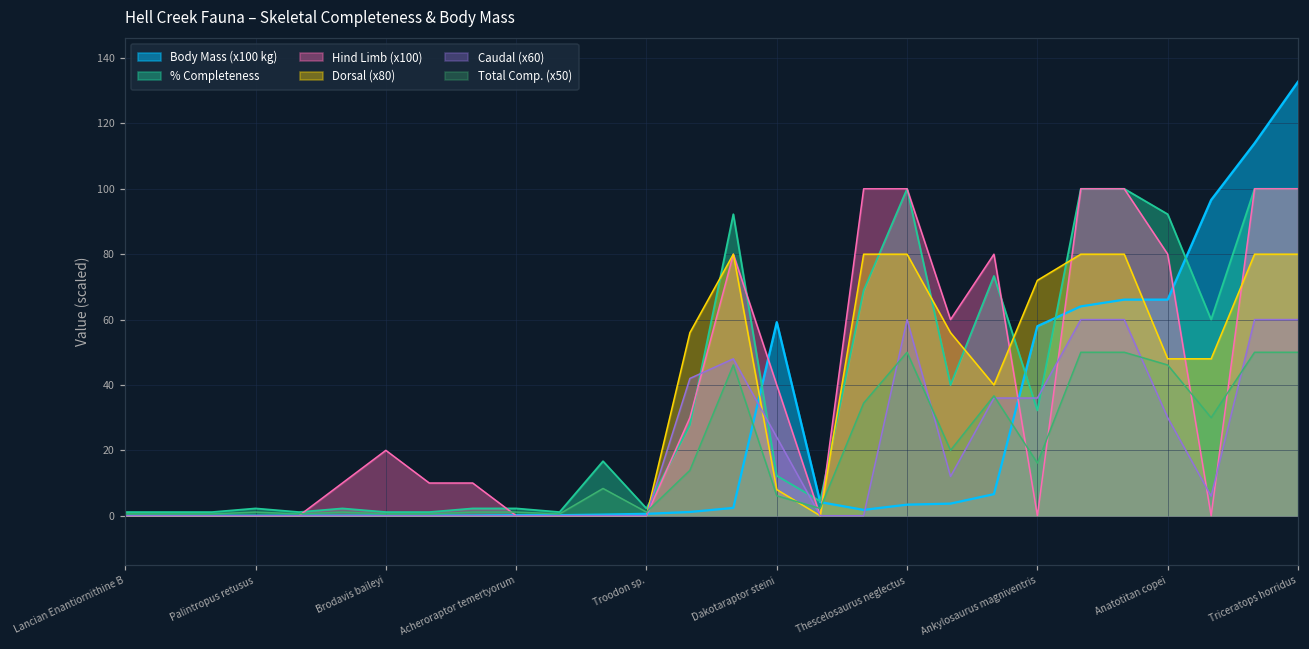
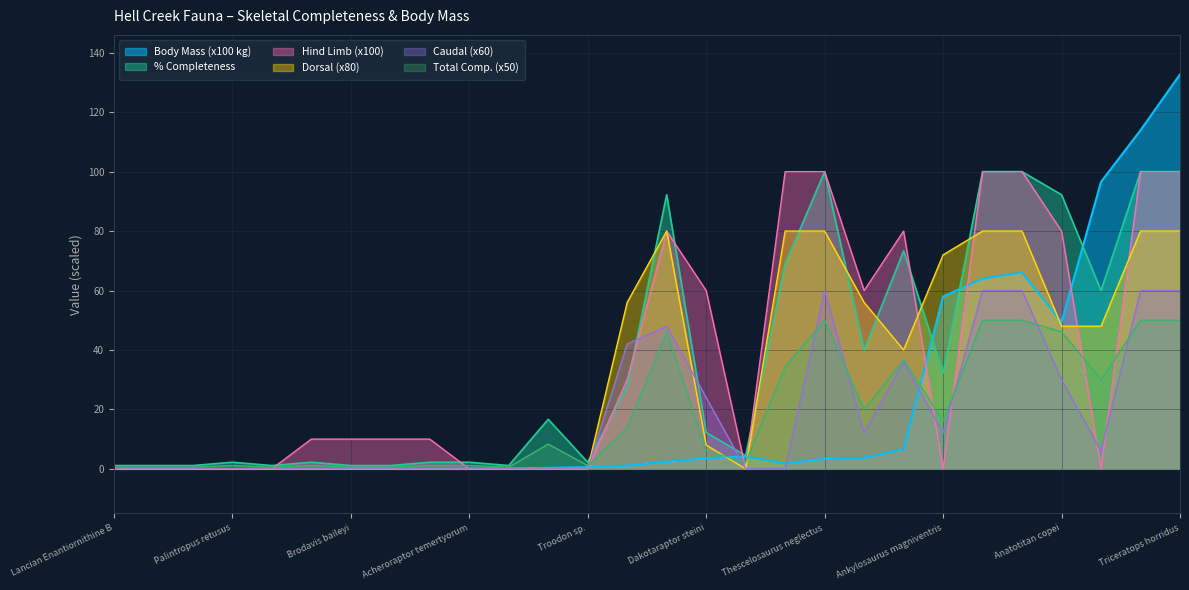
  {
    "Body Mass (x100 kg)": {
-     "Dakotaraptor steini": 59,
+     "Dakotaraptor steini": 4,
      "Thescelosaurus neglectus": 3,
      "Ankylosaurus magniventris": 58,
-     "Anatotitan copei": 66,
+     "Anatotitan copei": 49,
      "Triceratops horridus": 133
    },
    "Hind Limb (x100)": {
-     "Brodavis baileyi": 20,
-     "Dakotaraptor steini": 40,
+     "Brodavis baileyi": 10,
+     "Dakotaraptor steini": 60,
      "Ankylosaurus magniventris": 0,
      "Anatotitan copei": 80
    },
    "Dorsal (x80)": {
      "Dakotaraptor steini": 8,
      "Thescelosaurus neglectus": 80,
      "Ankylosaurus magniventris": 72,
      "Anatotitan copei": 48,
      "Triceratops horridus": 80
    },
    "Caudal (x60)": {
      "Dakotaraptor steini": 24,
      "Thescelosaurus neglectus": 60,
-     "Ankylosaurus magniventris": 36,
+     "Ankylosaurus magniventris": 12,
      "Anatotitan copei": 30,
      "Triceratops horridus": 60
    }
  }
